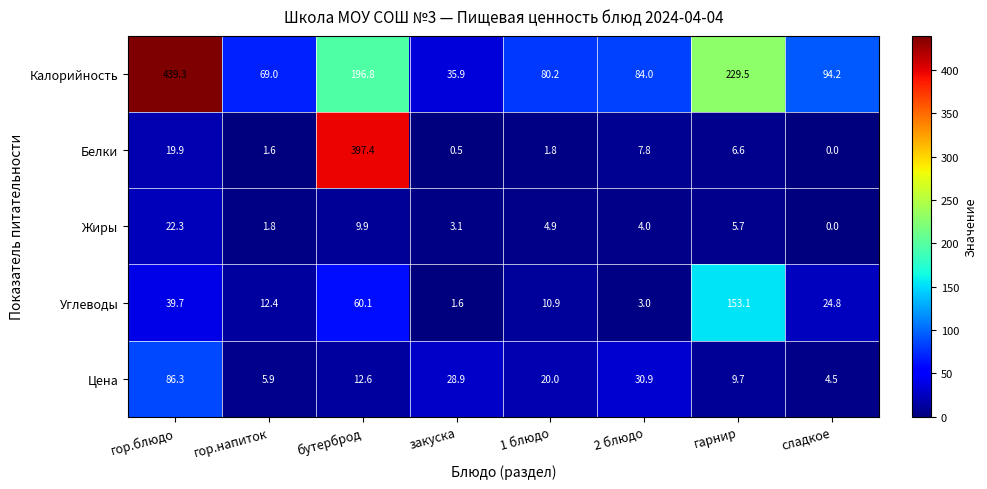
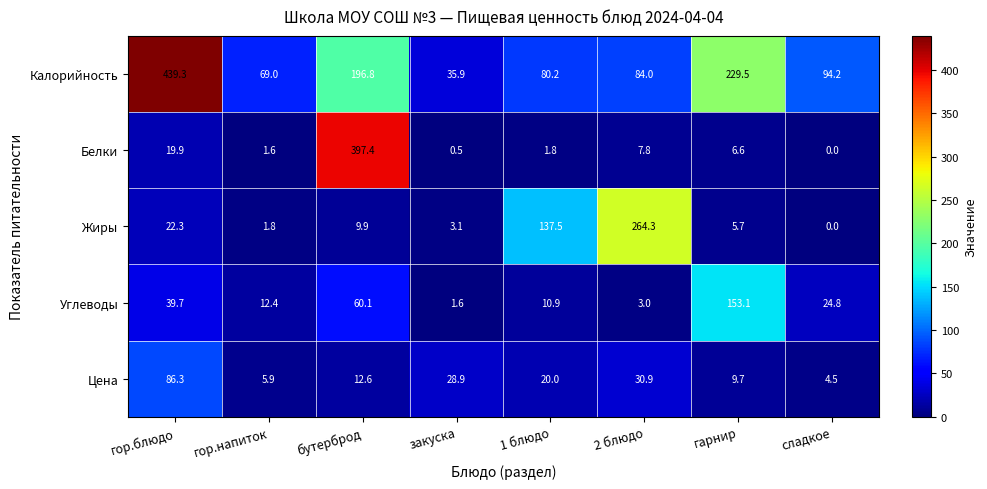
  {
    "Калорийность": {
      "гор.блюдо": 439.3,
      "гор.напиток": 69.0,
      "бутерброд": 196.8,
      "закуска": 35.9,
      "1 блюдо": 80.2,
      "2 блюдо": 84.0,
      "гарнир": 229.5,
      "сладкое": 94.2
    },
    "Белки": {
      "гор.блюдо": 19.9,
      "гор.напиток": 1.6,
      "бутерброд": 397.4,
      "закуска": 0.5,
      "1 блюдо": 1.8,
      "2 блюдо": 7.8,
      "гарнир": 6.6,
      "сладкое": 0.0
    },
    "Жиры": {
      "гор.блюдо": 22.3,
      "гор.напиток": 1.8,
      "бутерброд": 9.9,
      "закуска": 3.1,
-     "1 блюдо": 4.9,
-     "2 блюдо": 4.0,
+     "1 блюдо": 137.5,
+     "2 блюдо": 264.3,
      "гарнир": 5.7,
      "сладкое": 0.0
    },
    "Углеводы": {
      "гор.блюдо": 39.7,
      "гор.напиток": 12.4,
      "бутерброд": 60.1,
      "закуска": 1.6,
      "1 блюдо": 10.9,
      "2 блюдо": 3.0,
      "гарнир": 153.1,
      "сладкое": 24.8
    },
    "Цена": {
      "гор.блюдо": 86.3,
      "гор.напиток": 5.9,
      "бутерброд": 12.6,
      "закуска": 28.9,
      "1 блюдо": 20.0,
      "2 блюдо": 30.9,
      "гарнир": 9.7,
      "сладкое": 4.5
    }
  }
